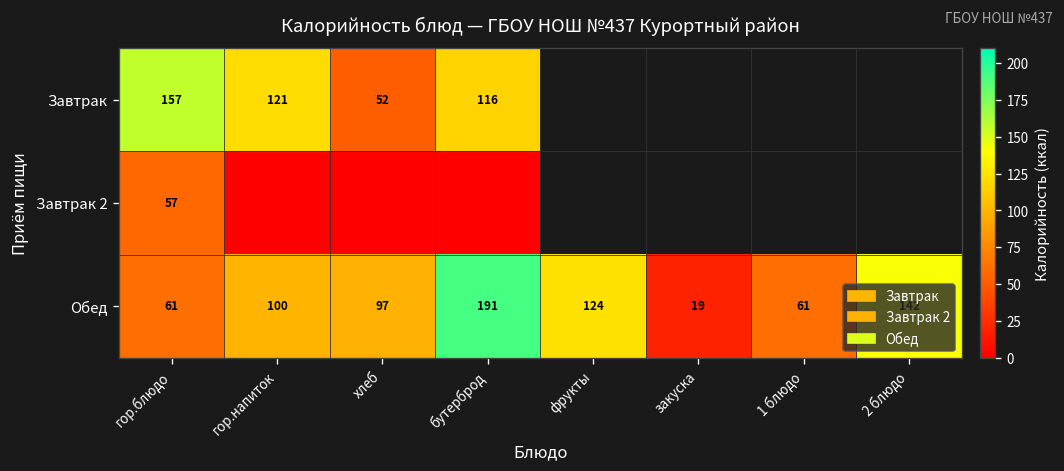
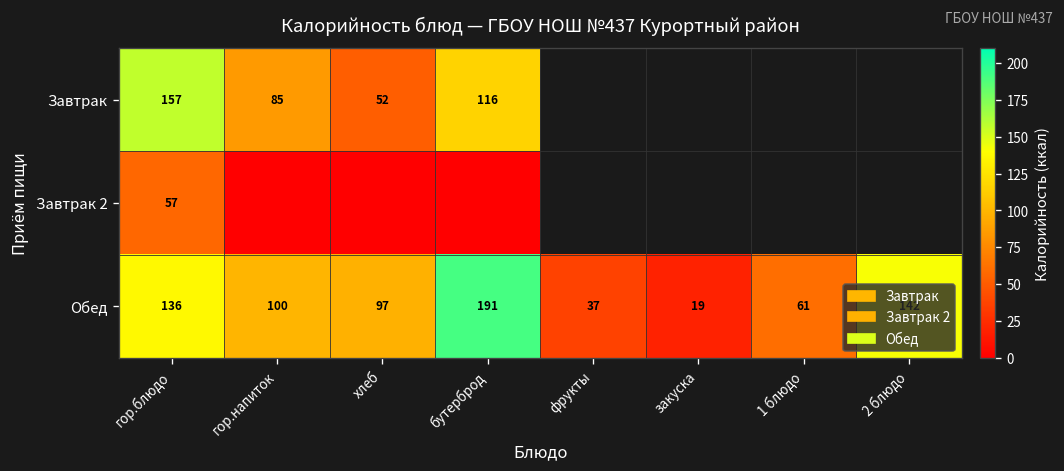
  {
    "Завтрак": {
      "гор.блюдо": 157,
-     "гор.напиток": 121,
+     "гор.напиток": 85,
      "хлеб": 52,
      "бутерброд": 116
    },
    "Завтрак 2": {
      "гор.блюдо": 57
    },
    "Обед": {
-     "гор.блюдо": 61,
+     "гор.блюдо": 136,
      "гор.напиток": 100,
      "хлеб": 97,
      "бутерброд": 191,
-     "фрукты": 124,
+     "фрукты": 37,
      "закуска": 19,
      "1 блюдо": 61
    }
  }
